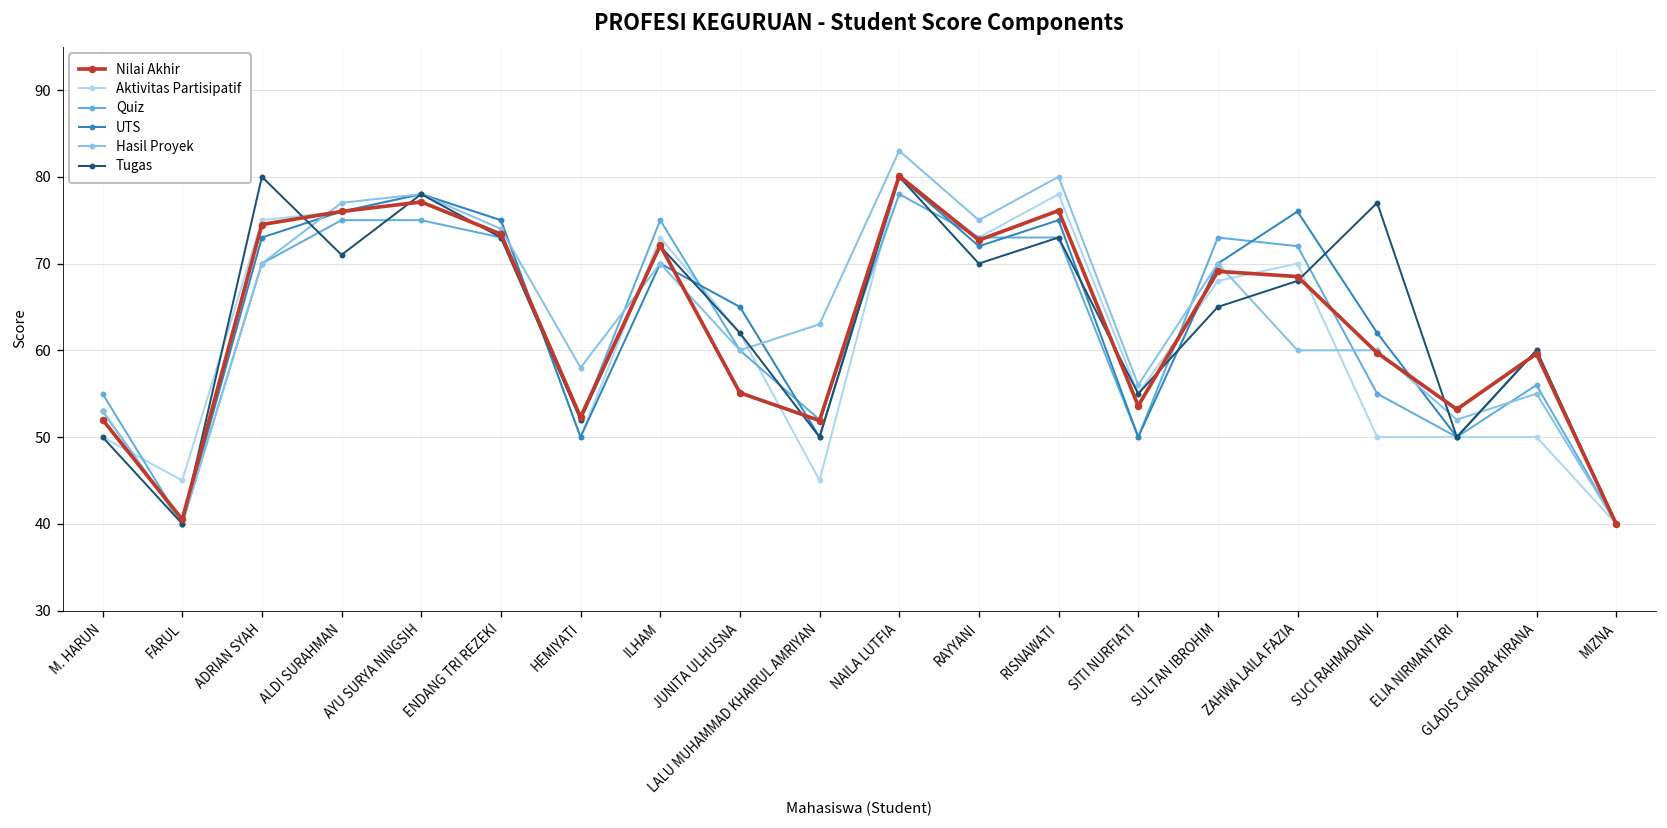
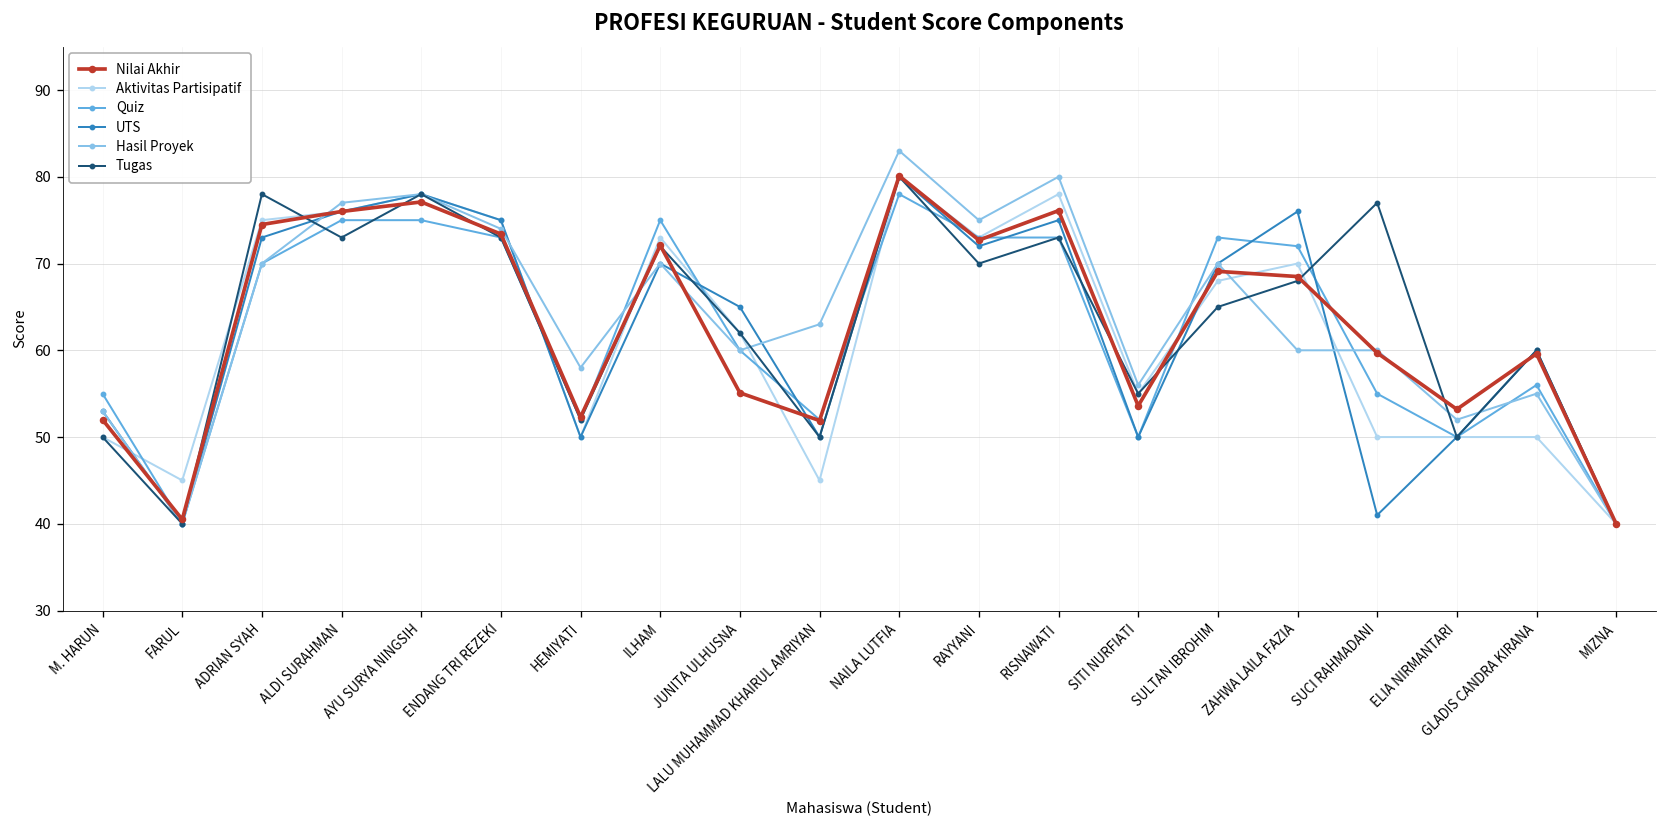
  {
    "Nilai Akhir": {
      "M. HARUN": 52,
      "FARUL": 41,
      "ADRIAN SYAH": 75,
      "AYU SURYA NINGSIH": 77,
      "ENDANG TRI REZEKI": 73,
      "JUNITA ULHUSNA": 55,
      "RISNAWATI": 76,
      "SITI NURFIATI": 54,
      "SULTAN IBROHIM": 69,
      "ZAHWA LAILA FAZIA": 69,
      "ELIA NIRMANTARI": 53,
      "GLADIS CANDRA KIRANA": 60
    },
    "UTS": {
      "ADRIAN SYAH": 73,
      "JUNITA ULHUSNA": 65,
      "RAYYANI": 72,
      "RISNAWATI": 75,
      "ZAHWA LAILA FAZIA": 76,
-     "SUCI RAHMADANI": 62
+     "SUCI RAHMADANI": 41
    },
    "Tugas": {
-     "ADRIAN SYAH": 80,
-     "ALDI SURAHMAN": 71,
+     "ADRIAN SYAH": 78,
+     "ALDI SURAHMAN": 73,
      "RAYYANI": 70,
      "SULTAN IBROHIM": 65,
      "ZAHWA LAILA FAZIA": 68,
      "SUCI RAHMADANI": 77
    }
  }
